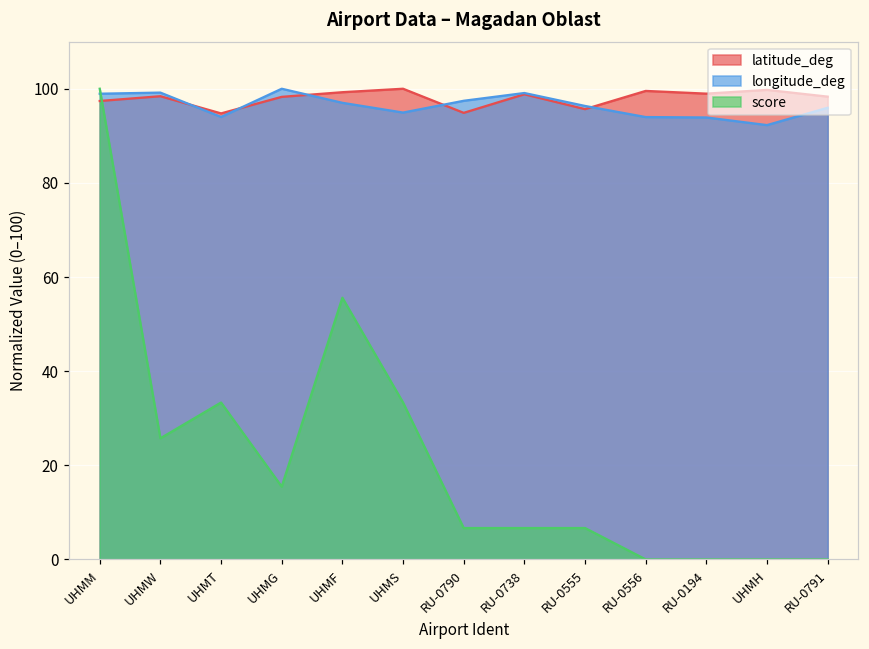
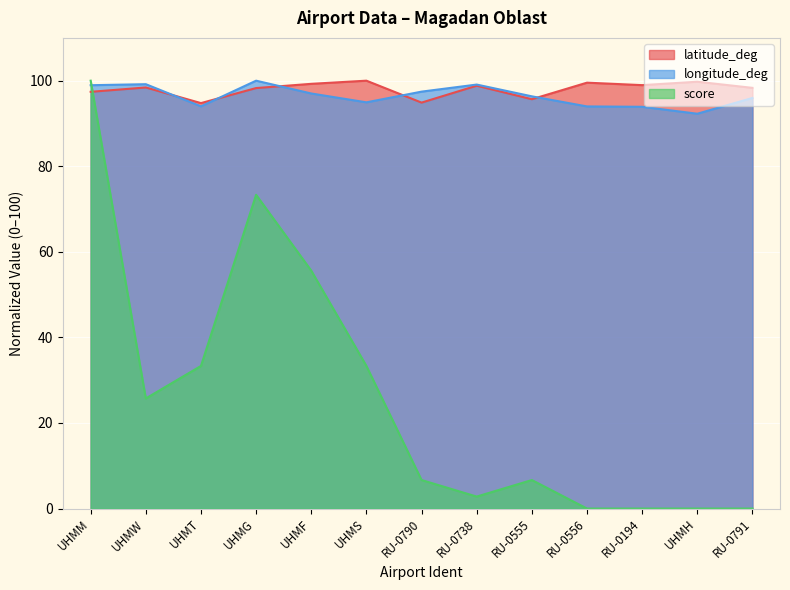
  {
    "latitude_deg": {
      "UHMM": 97,
      "UHMW": 98,
      "UHMT": 95,
      "UHMG": 98,
      "UHMF": 99,
      "UHMS": 100,
      "RU-0790": 95,
      "RU-0555": 96,
      "RU-0556": 100,
      "RU-0194": 99
    },
    "longitude_deg": {
      "UHMM": 99,
      "UHMW": 99,
      "UHMT": 94,
      "UHMG": 100,
      "UHMF": 97,
      "UHMS": 95,
      "RU-0790": 97,
      "RU-0555": 96,
      "RU-0556": 94,
      "RU-0194": 94,
      "UHMH": 92
    },
    "score": {
      "UHMM": 100,
      "UHMW": 26,
      "UHMT": 33,
-     "UHMG": 15,
+     "UHMG": 73,
      "UHMF": 56,
      "UHMS": 33,
      "RU-0790": 7,
-     "RU-0738": 7,
+     "RU-0738": 3,
      "RU-0555": 7,
      "RU-0556": 0,
      "RU-0194": 0,
      "UHMH": 0,
      "RU-0791": 0
    }
  }
